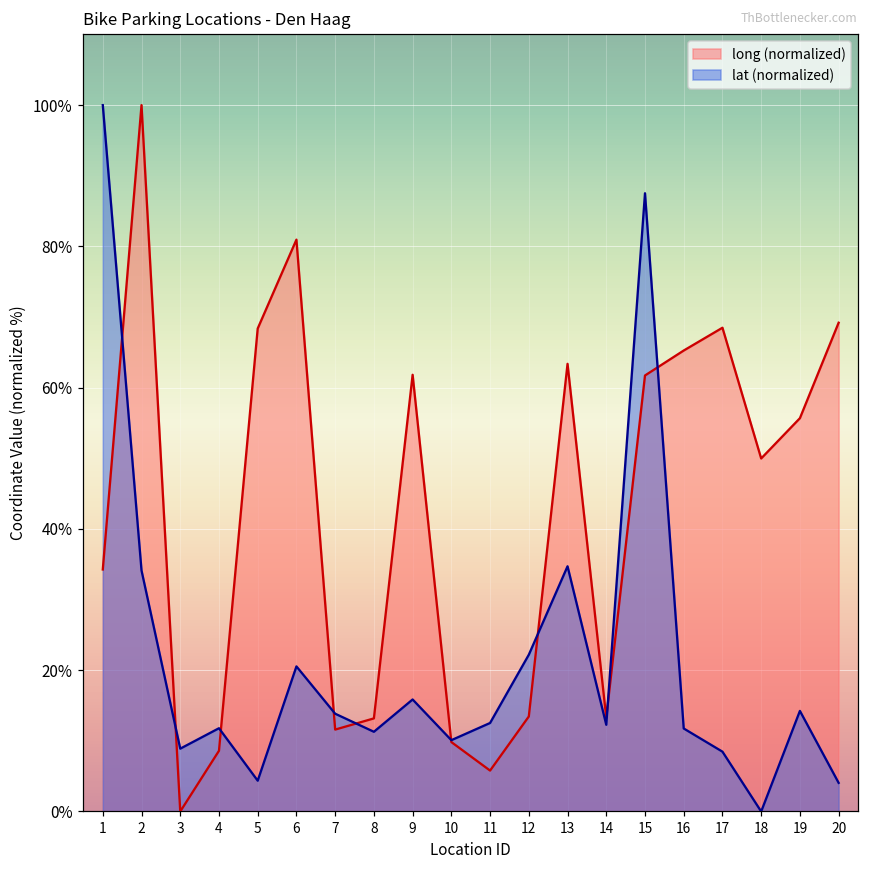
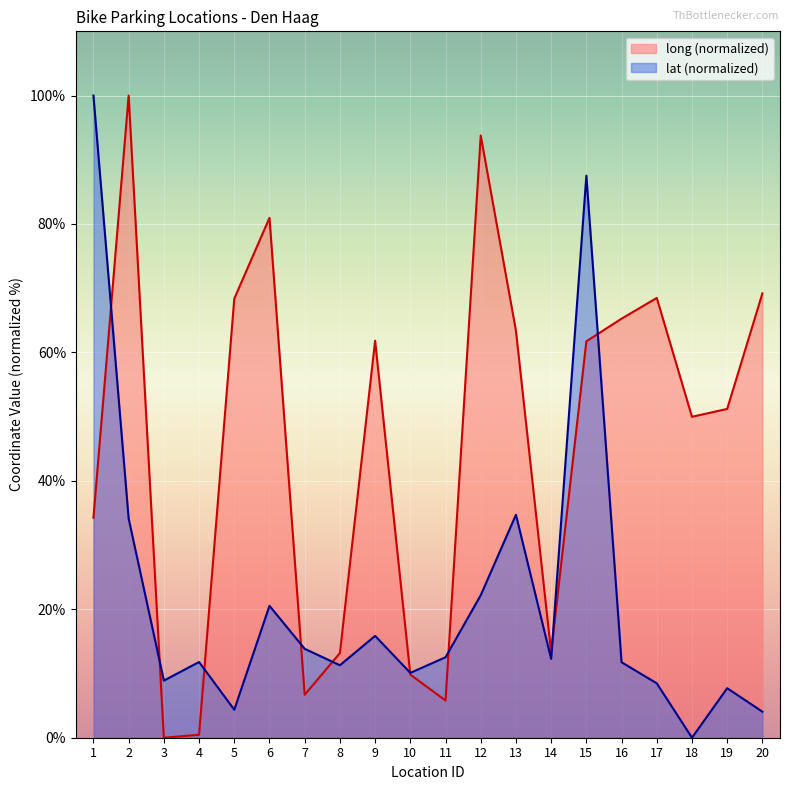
  {
    "long (normalized)": {
      "1": "34%",
      "2": "100%",
      "3": "0%",
-     "4": "9%",
+     "4": "0%",
      "5": "68%",
      "6": "81%",
-     "7": "12%",
+     "7": "7%",
      "8": "13%",
      "9": "62%",
      "11": "6%",
-     "12": "13%",
+     "12": "94%",
      "13": "63%",
      "14": "13%",
      "15": "62%",
      "16": "65%",
      "17": "68%",
      "18": "50%",
-     "19": "56%",
+     "19": "51%",
      "20": "69%"
    },
    "lat (normalized)": {
      "1": "100%",
      "2": "34%",
      "3": "9%",
      "4": "12%",
      "5": "4%",
      "6": "21%",
      "7": "14%",
      "8": "11%",
      "9": "16%",
      "11": "13%",
      "12": "22%",
      "13": "35%",
      "14": "12%",
      "15": "88%",
      "16": "12%",
      "17": "8%",
      "18": "0%",
-     "19": "14%",
+     "19": "8%",
      "20": "4%"
    }
  }
